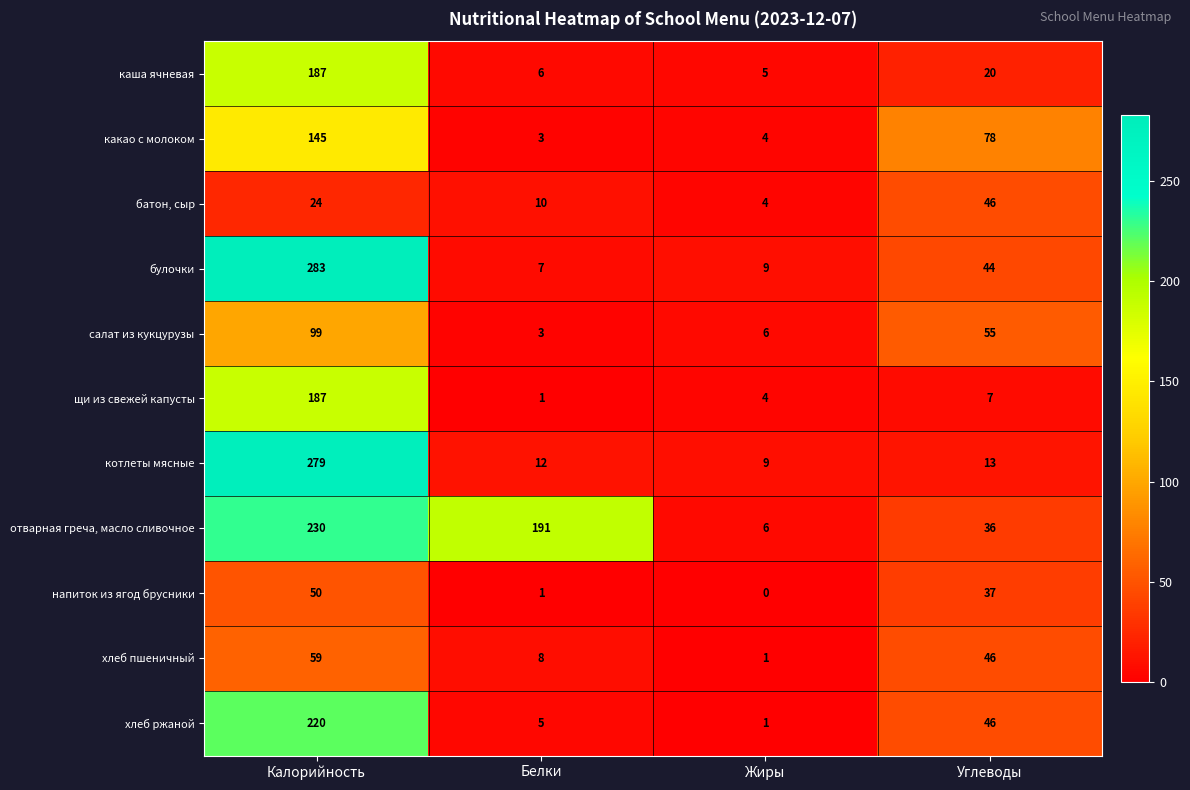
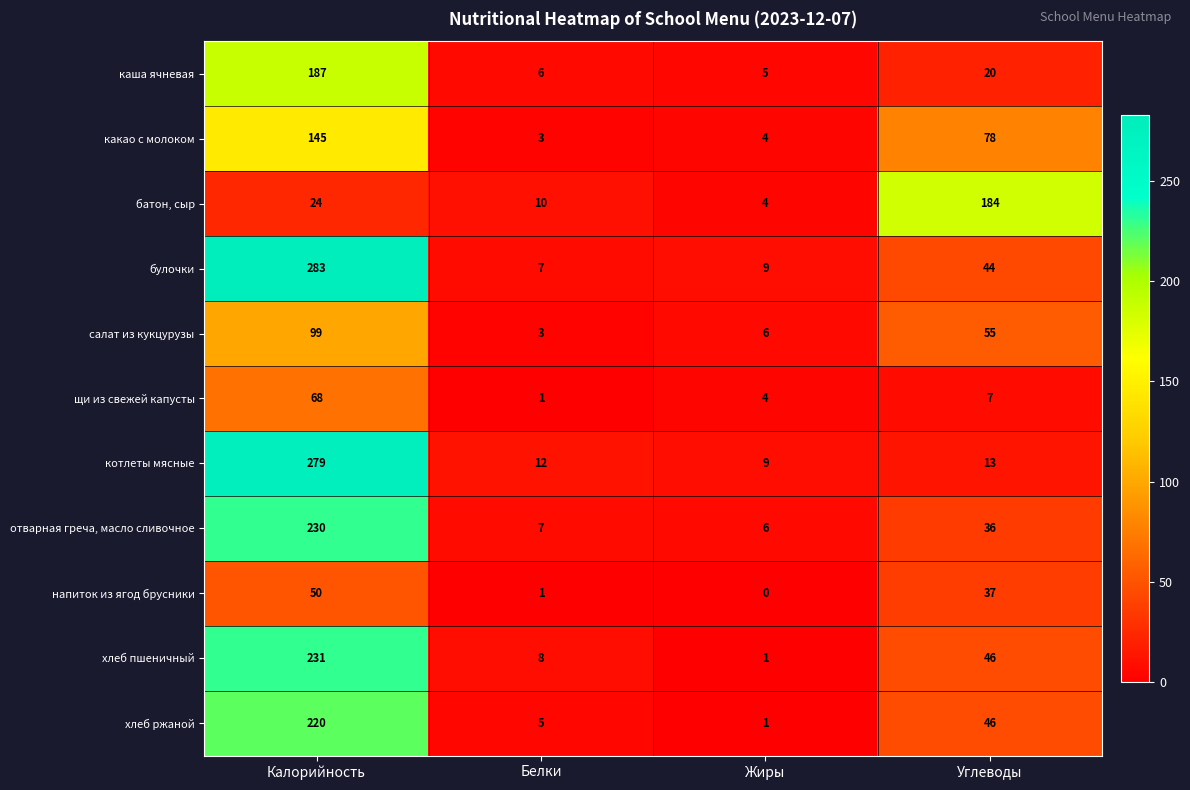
  {
    "каша ячневая": {
      "Калорийность": 187,
      "Белки": 6,
      "Жиры": 5,
      "Углеводы": 20
    },
    "какао с молоком": {
      "Калорийность": 145,
      "Белки": 3,
      "Жиры": 4,
      "Углеводы": 78
    },
    "батон, сыр": {
      "Калорийность": 24,
      "Белки": 10,
      "Жиры": 4,
-     "Углеводы": 46
+     "Углеводы": 184
    },
    "булочки": {
      "Калорийность": 283,
      "Белки": 7,
      "Жиры": 9,
      "Углеводы": 44
    },
    "салат из кукцурузы": {
      "Калорийность": 99,
      "Белки": 3,
      "Жиры": 6,
      "Углеводы": 55
    },
    "щи из свежей капусты": {
-     "Калорийность": 187,
+     "Калорийность": 68,
      "Белки": 1,
      "Жиры": 4,
      "Углеводы": 7
    },
    "котлеты мясные": {
      "Калорийность": 279,
      "Белки": 12,
      "Жиры": 9,
      "Углеводы": 13
    },
    "отварная греча, масло сливочное": {
      "Калорийность": 230,
-     "Белки": 191,
+     "Белки": 7,
      "Жиры": 6,
      "Углеводы": 36
    },
    "напиток из ягод брусники": {
      "Калорийность": 50,
      "Белки": 1,
      "Жиры": 0,
      "Углеводы": 37
    },
    "хлеб пшеничный": {
-     "Калорийность": 59,
+     "Калорийность": 231,
      "Белки": 8,
      "Жиры": 1,
      "Углеводы": 46
    },
    "хлеб ржаной": {
      "Калорийность": 220,
      "Белки": 5,
      "Жиры": 1,
      "Углеводы": 46
    }
  }
